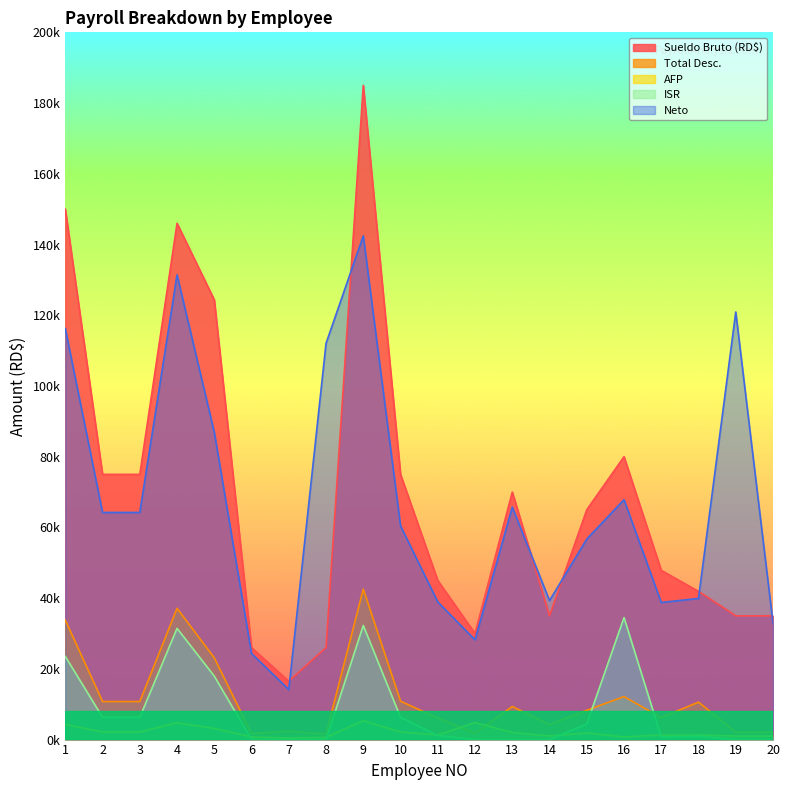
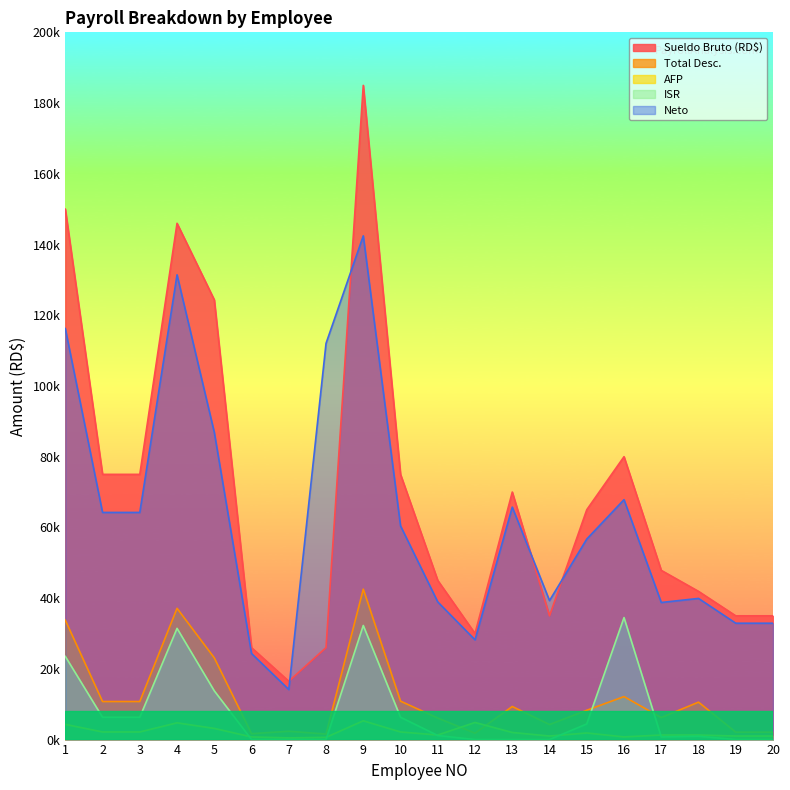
  {
    "Sueldo Bruto (RD$)": {
      "1": 150000,
      "2": 75000,
      "3": 75000,
      "4": 146000,
      "5": 124000,
      "6": 26000,
      "7": 17000,
      "8": 26000,
      "9": 185000,
      "10": 75000,
      "11": 45000,
      "12": 30000,
      "13": 70000,
      "14": 35000,
      "15": 65000,
      "16": 80000,
      "17": 48000,
      "18": 42000,
      "19": 35000,
      "20": 35000
    },
    "Total Desc.": {
      "1": 34000,
      "2": 11000,
      "3": 11000,
      "4": 37000,
      "5": 23000,
      "9": 43000,
      "10": 11000,
      "13": 9000,
      "15": 8000,
      "16": 12000,
      "18": 11000
    },
    "ISR": {
      "1": 24000,
      "4": 31000,
-     "5": 18000,
+     "5": 14000,
      "9": 32000,
      "16": 35000
    },
    "Neto": {
      "1": 116000,
      "2": 64000,
      "3": 64000,
      "4": 131000,
      "5": 87000,
      "6": 24000,
      "7": 14000,
      "8": 112000,
      "9": 142000,
      "10": 60000,
      "11": 39000,
      "12": 28000,
      "13": 66000,
      "14": 39000,
      "15": 57000,
      "16": 68000,
      "17": 39000,
      "18": 40000,
-     "19": 121000,
+     "19": 33000,
      "20": 33000
    }
  }
